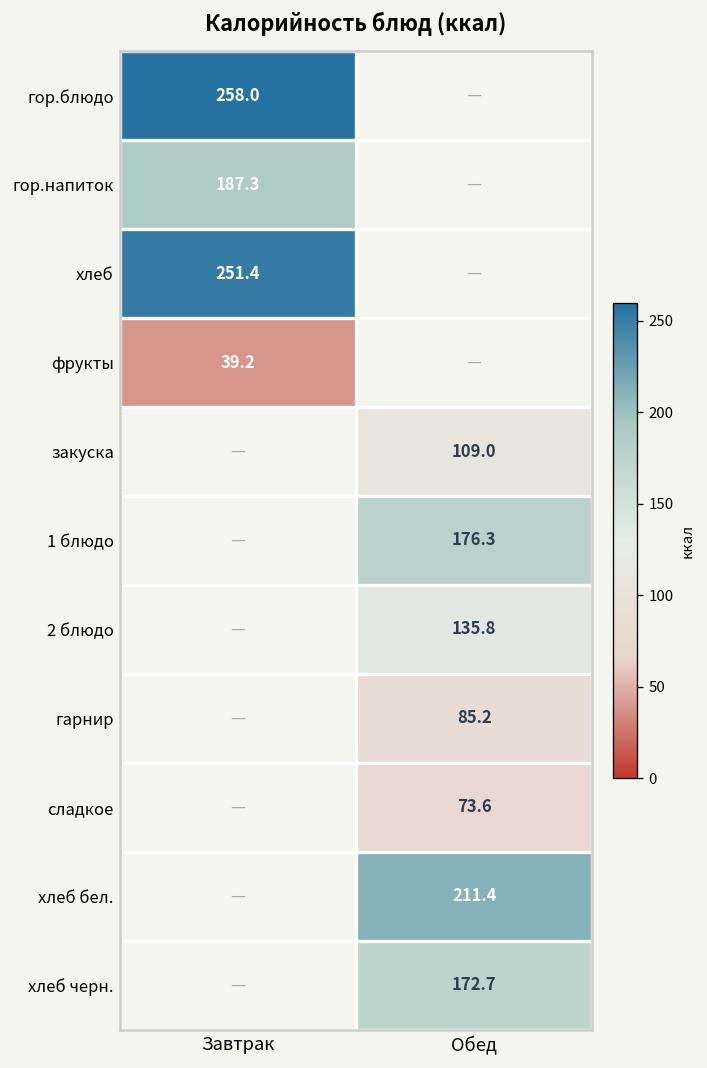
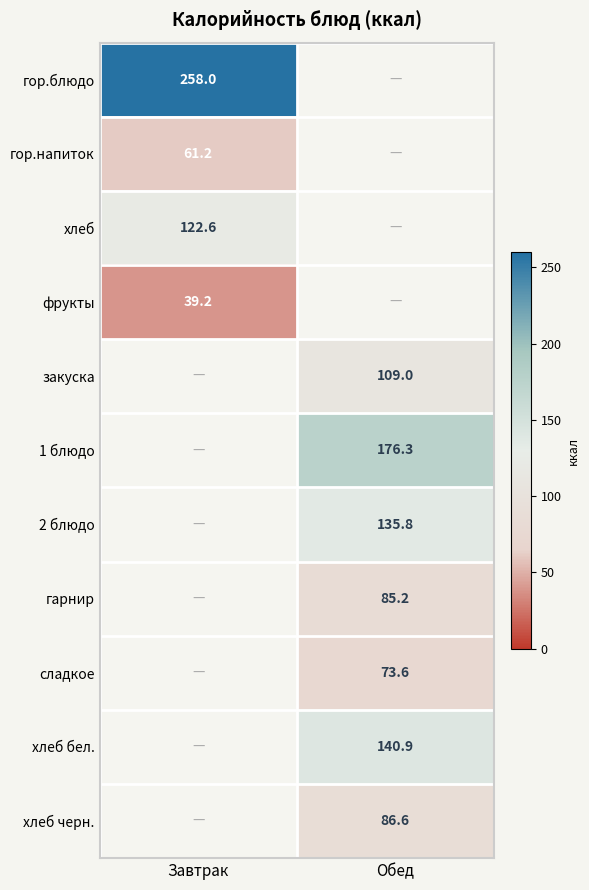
  {
    "гор.блюдо": {
      "Завтрак": 258.0
    },
    "гор.напиток": {
-     "Завтрак": 187.3
+     "Завтрак": 61.2
    },
    "хлеб": {
-     "Завтрак": 251.4
+     "Завтрак": 122.6
    },
    "фрукты": {
      "Завтрак": 39.2
    },
    "закуска": {
      "Обед": 109.0
    },
    "1 блюдо": {
      "Обед": 176.3
    },
    "2 блюдо": {
      "Обед": 135.8
    },
    "гарнир": {
      "Обед": 85.2
    },
    "сладкое": {
      "Обед": 73.6
    },
    "хлеб бел.": {
-     "Обед": 211.4
+     "Обед": 140.9
    },
    "хлеб черн.": {
-     "Обед": 172.7
+     "Обед": 86.6
    }
  }
